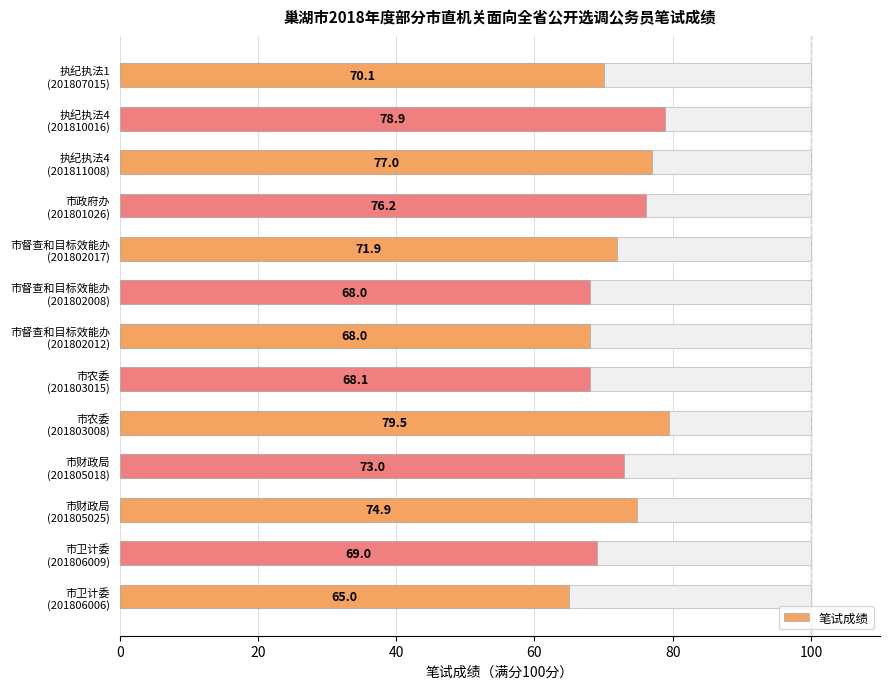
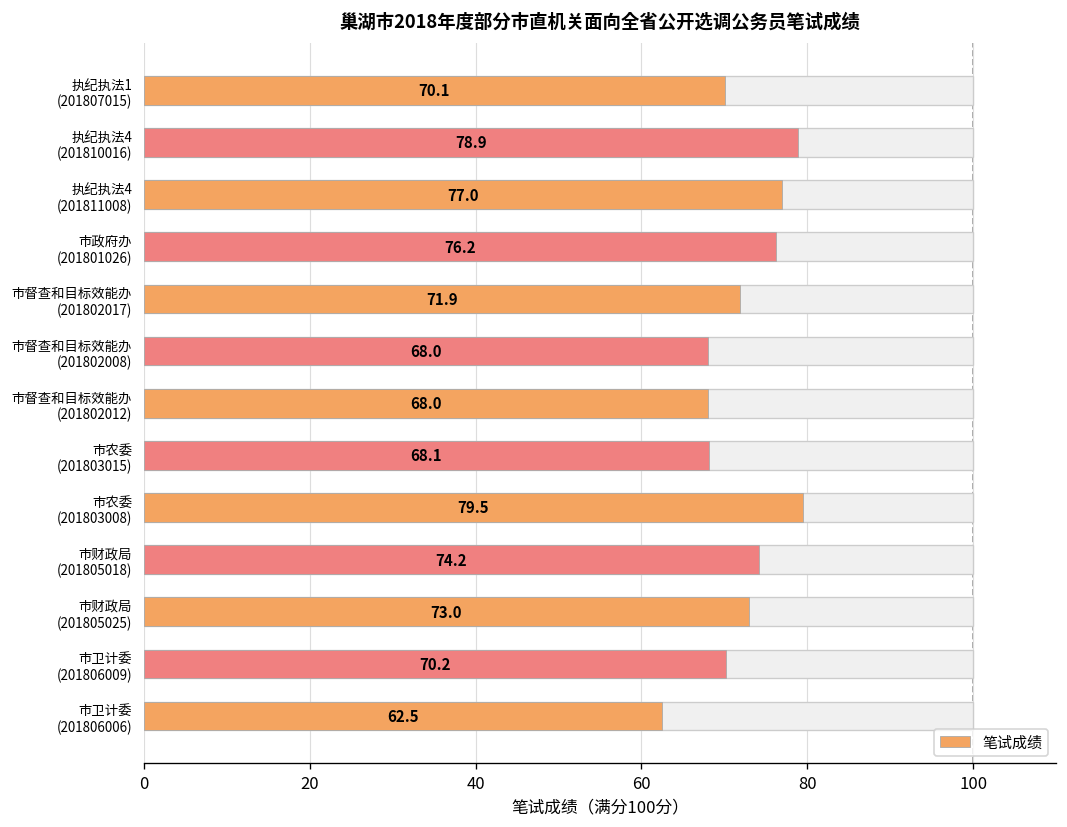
  {
    "笔试成绩": {
-     "市财政局 (201805018)": 73.0,
-     "市财政局 (201805025)": 74.9,
-     "市卫计委 (201806009)": 69.0,
-     "市卫计委 (201806006)": 65.0
+     "市财政局 (201805018)": 74.2,
+     "市财政局 (201805025)": 73.0,
+     "市卫计委 (201806009)": 70.2,
+     "市卫计委 (201806006)": 62.5
    }
  }
